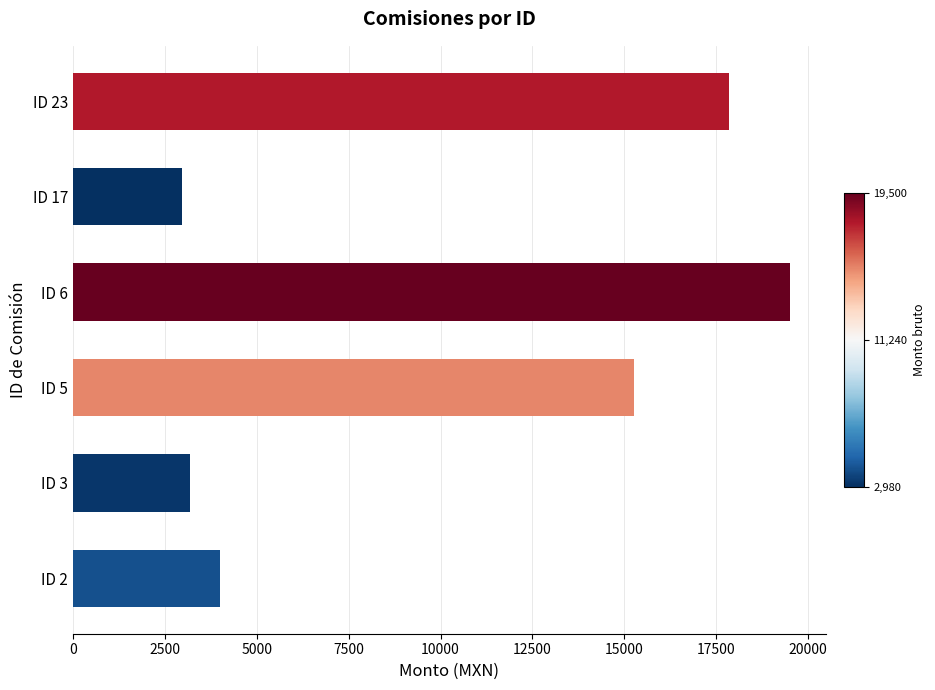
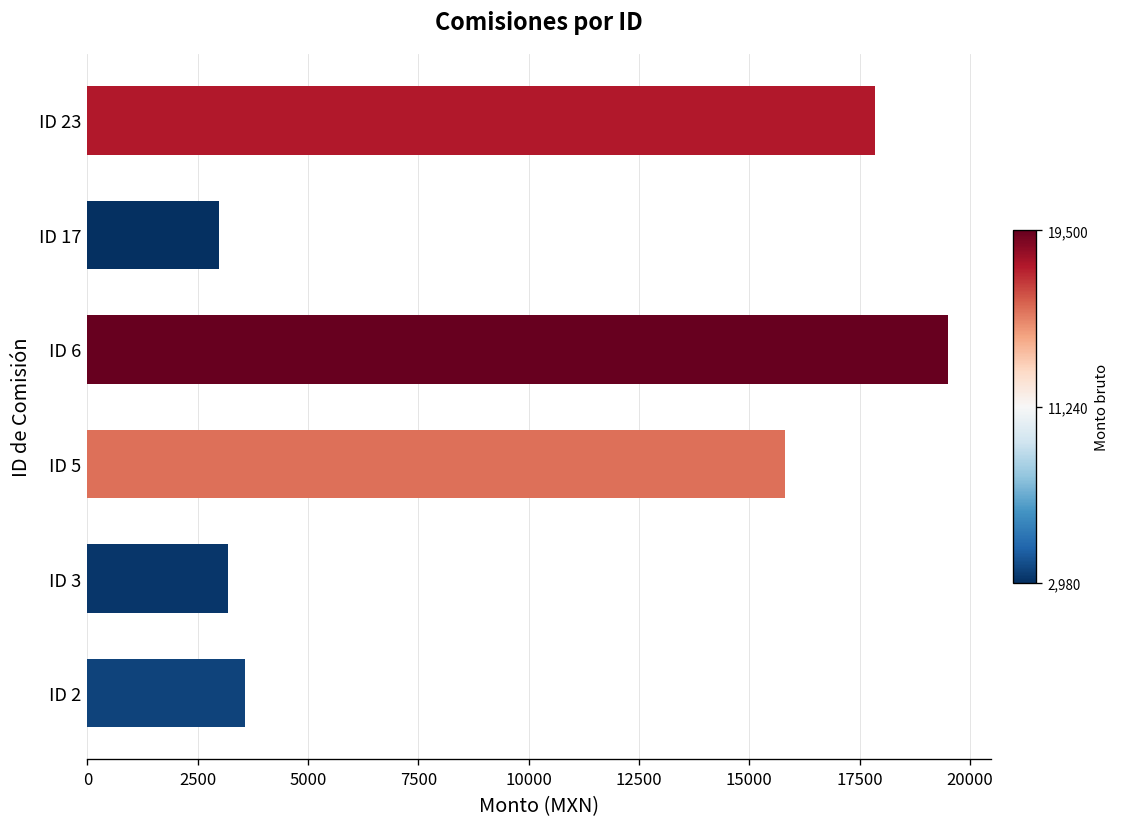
  {
    "ID 23": 17900,
    "ID 17": 3000,
    "ID 6": 19500,
-   "ID 5": 15300,
+   "ID 5": 15800,
    "ID 3": 3200,
-   "ID 2": 4000
+   "ID 2": 3600
  }
